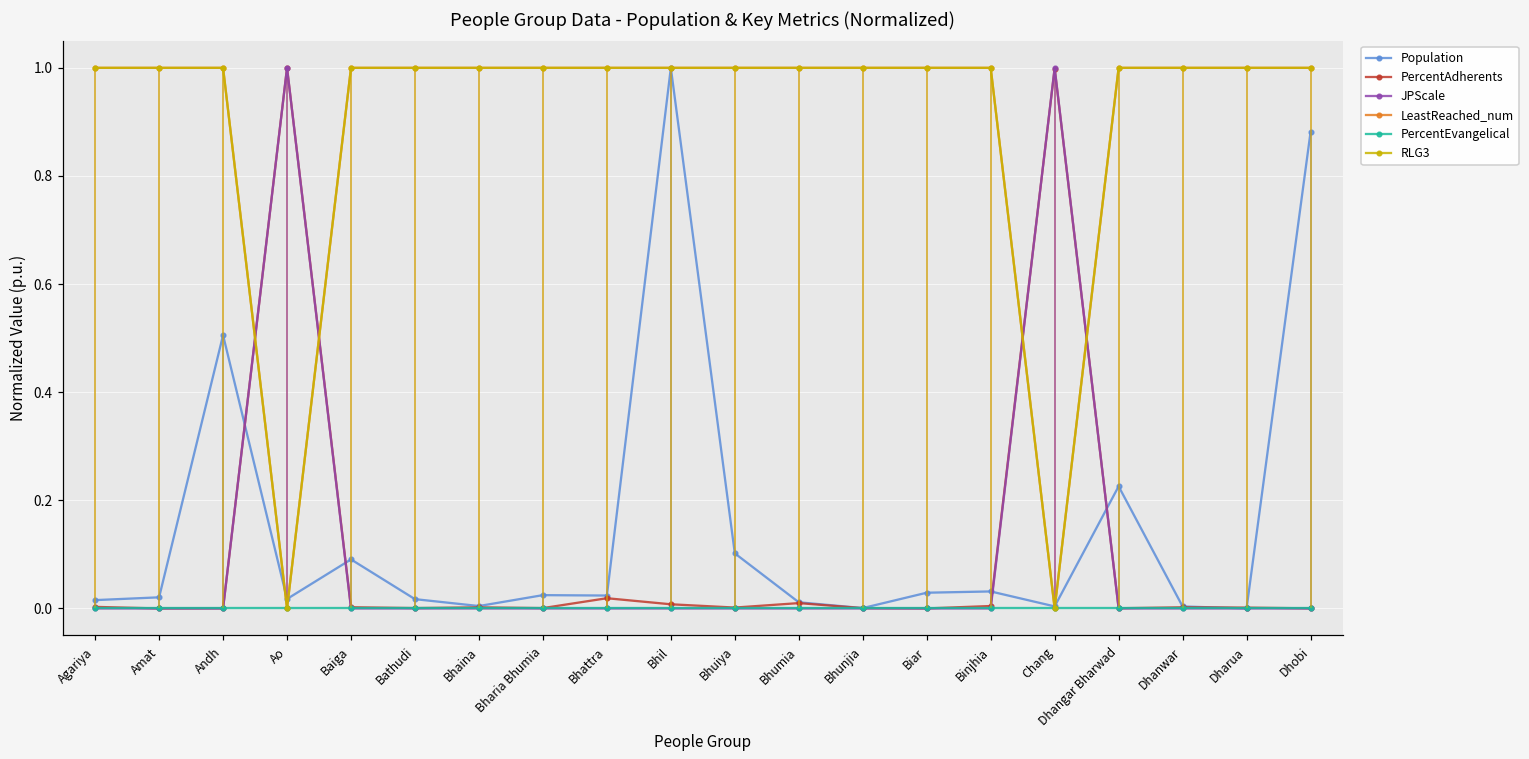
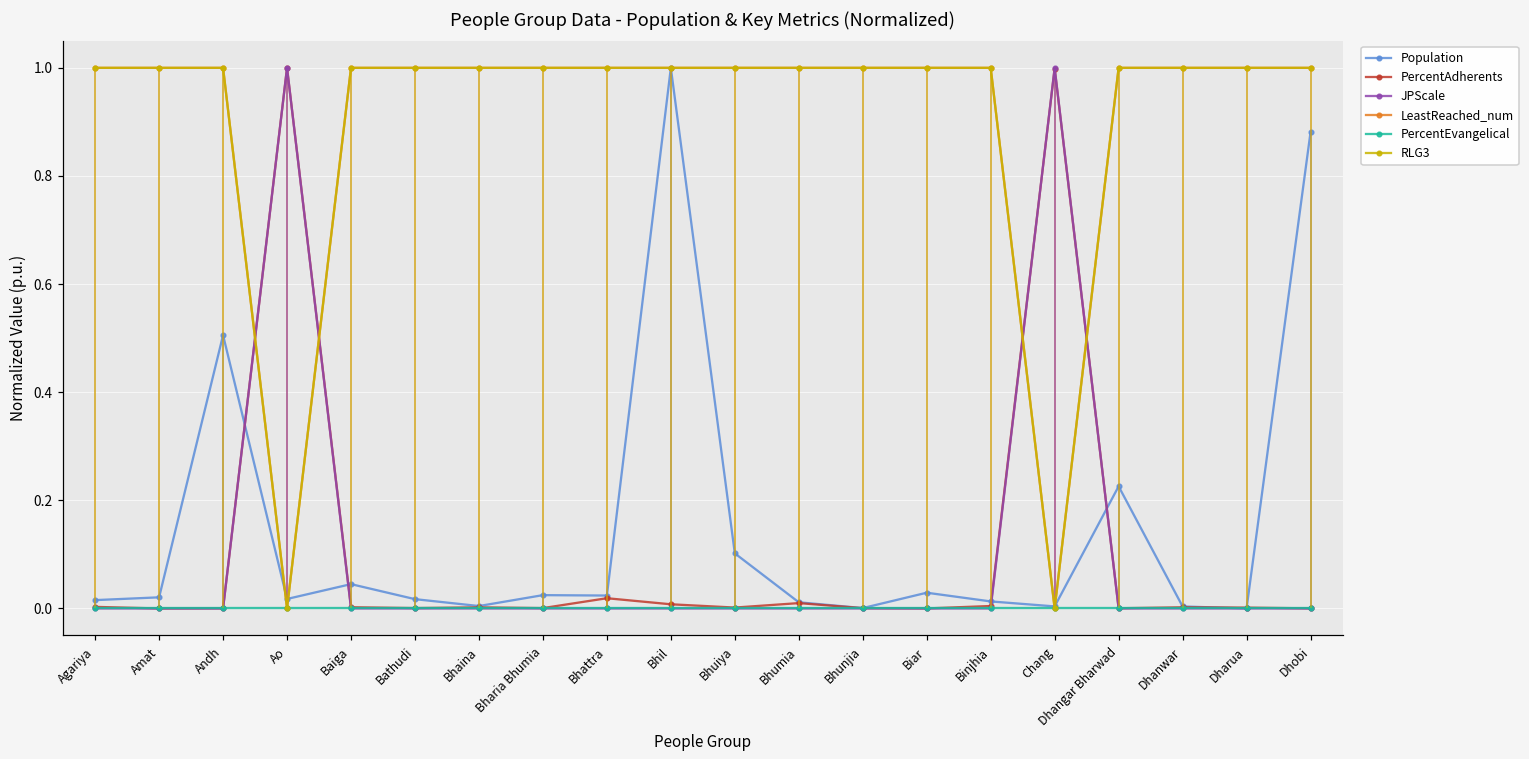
  {
    "Population": {
      "Agariya": 0.02,
      "Amat": 0.02,
      "Andh": 0.51,
      "Ao": 0.02,
-     "Baiga": 0.09,
+     "Baiga": 0.04,
      "Bathudi": 0.02,
      "Bharia Bhumia": 0.02,
      "Bhuiya": 0.10,
      "Biar": 0.03,
-     "Binjhia": 0.03,
+     "Binjhia": 0.01,
      "Dhangar Bharwad": 0.23,
      "Dhobi": 0.88
    },
    "PercentAdherents": {
      "Bhil": 0.01
    },
    "RLG3": {
      "Agariya": 1.00,
      "Amat": 1.00,
      "Andh": 1.00,
      "Baiga": 1.00,
      "Bathudi": 1.00,
      "Bhaina": 1.00,
      "Bharia Bhumia": 1.00,
      "Bhattra": 1.00,
      "Bhuiya": 1.00,
      "Bhumia": 1.00,
      "Bhunjia": 1.00,
      "Biar": 1.00,
      "Binjhia": 1.00,
      "Dhangar Bharwad": 1.00,
      "Dhanwar": 1.00,
      "Dharua": 1.00,
      "Dhobi": 1.00
    }
  }
